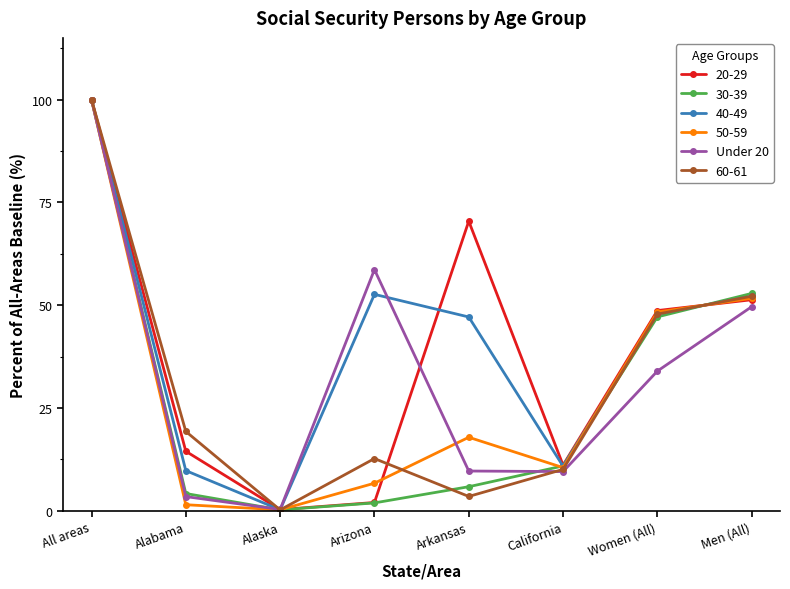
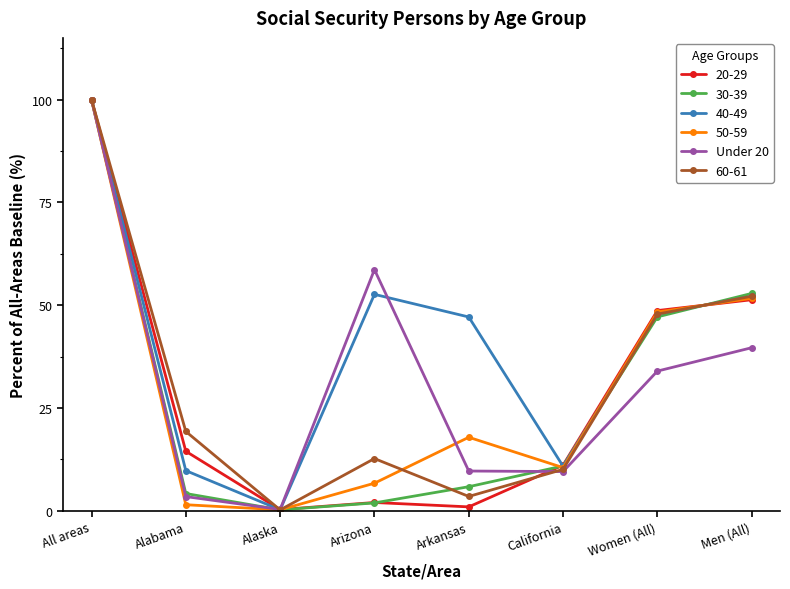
  {
    "20-29": {
      "Alabama": 14,
-     "Arkansas": 70
+     "Arkansas": 1
    },
    "30-39": {
      "Alabama": 4,
      "Arkansas": 6,
      "Women (All)": 47,
      "Men (All)": 53
    },
    "40-49": {
      "Alabama": 10,
      "Arizona": 53,
      "Arkansas": 47
    },
    "50-59": {
      "Alabama": 1,
      "Arizona": 7,
      "Arkansas": 18
    },
    "Under 20": {
      "Alabama": 3,
      "Arizona": 59,
      "Arkansas": 10,
      "Women (All)": 34,
-     "Men (All)": 50
+     "Men (All)": 40
    },
    "60-61": {
      "Alabama": 19,
      "Arizona": 13,
      "Arkansas": 3
    }
  }
